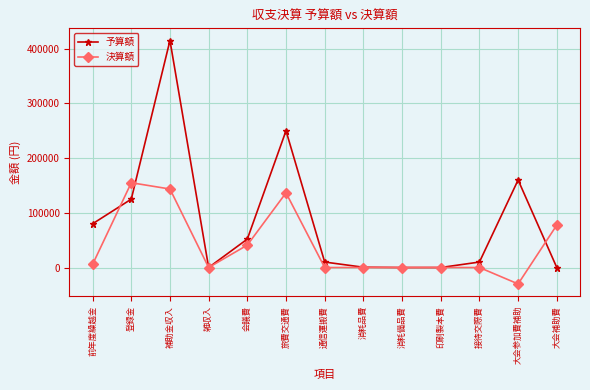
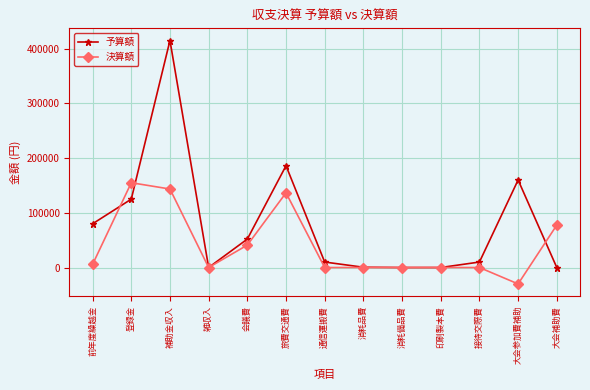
  {
    "予算額": {
      "前年度繰越金": 80000,
      "登録金": 130000,
      "補助金収入": 420000,
      "会議費": 50000,
-     "旅費交通費": 250000,
+     "旅費交通費": 190000,
      "通信運搬費": 10000,
      "接待交際費": 10000,
      "大会参加費補助": 160000,
      "大会補助費": 0
    },
    "決算額": {
      "前年度繰越金": 10000,
      "登録金": 160000,
      "補助金収入": 140000,
      "会議費": 40000,
      "旅費交通費": 140000,
      "通信運搬費": 0,
      "接待交際費": 0,
      "大会参加費補助": -30000,
      "大会補助費": 80000
    }
  }
